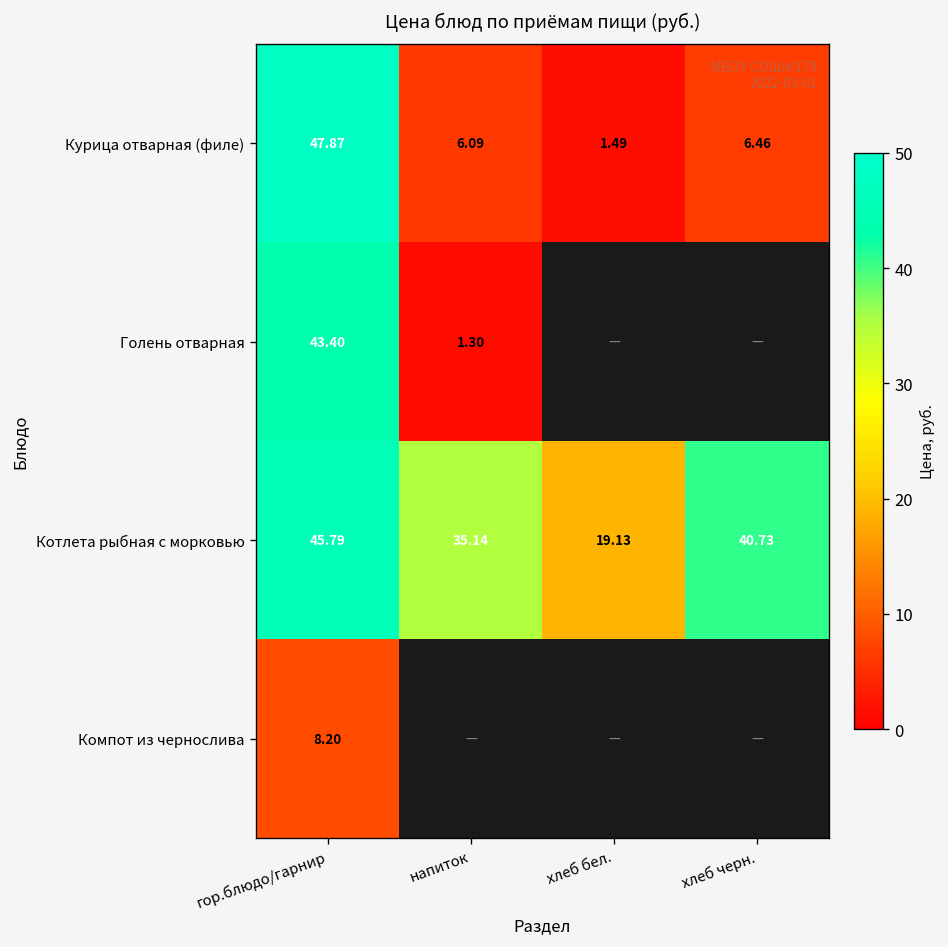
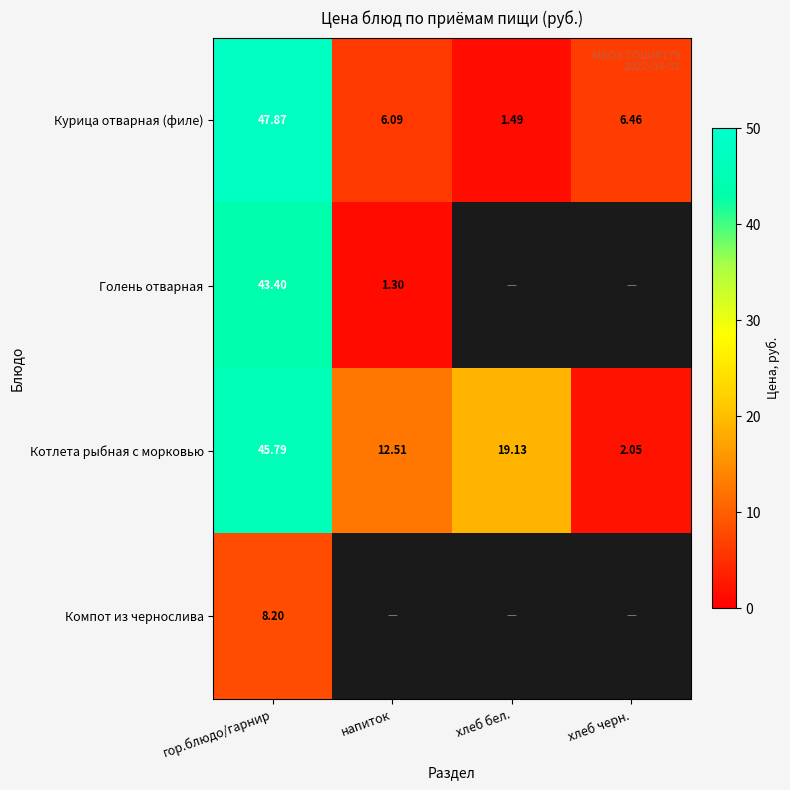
  {
    "Курица отварная (филе)": {
      "гор.блюдо/гарнир": 47.87,
      "напиток": 6.09,
      "хлеб бел.": 1.49
    },
    "Голень отварная": {
      "гор.блюдо/гарнир": 43.40,
      "напиток": 1.30
    },
    "Котлета рыбная с морковью": {
      "гор.блюдо/гарнир": 45.79,
-     "напиток": 35.14,
+     "напиток": 12.51,
      "хлеб бел.": 19.13,
-     "хлеб черн.": 40.73
+     "хлеб черн.": 2.05
    },
    "Компот из чернослива": {
      "гор.блюдо/гарнир": 8.20
    }
  }
